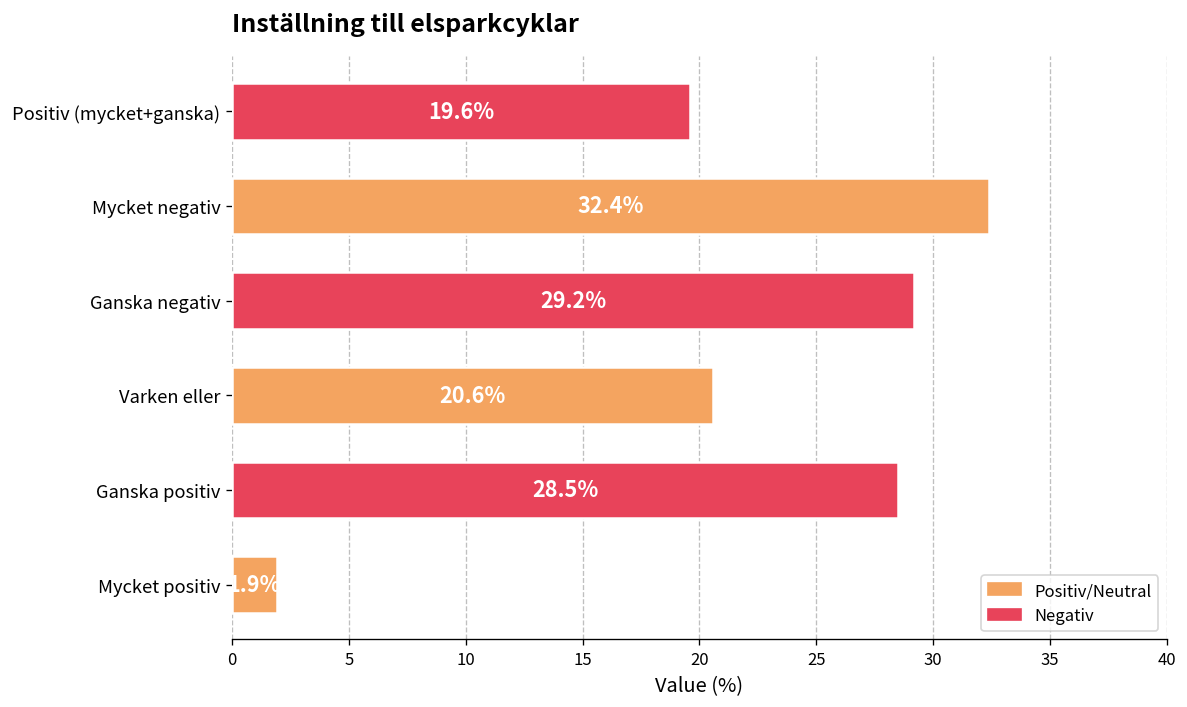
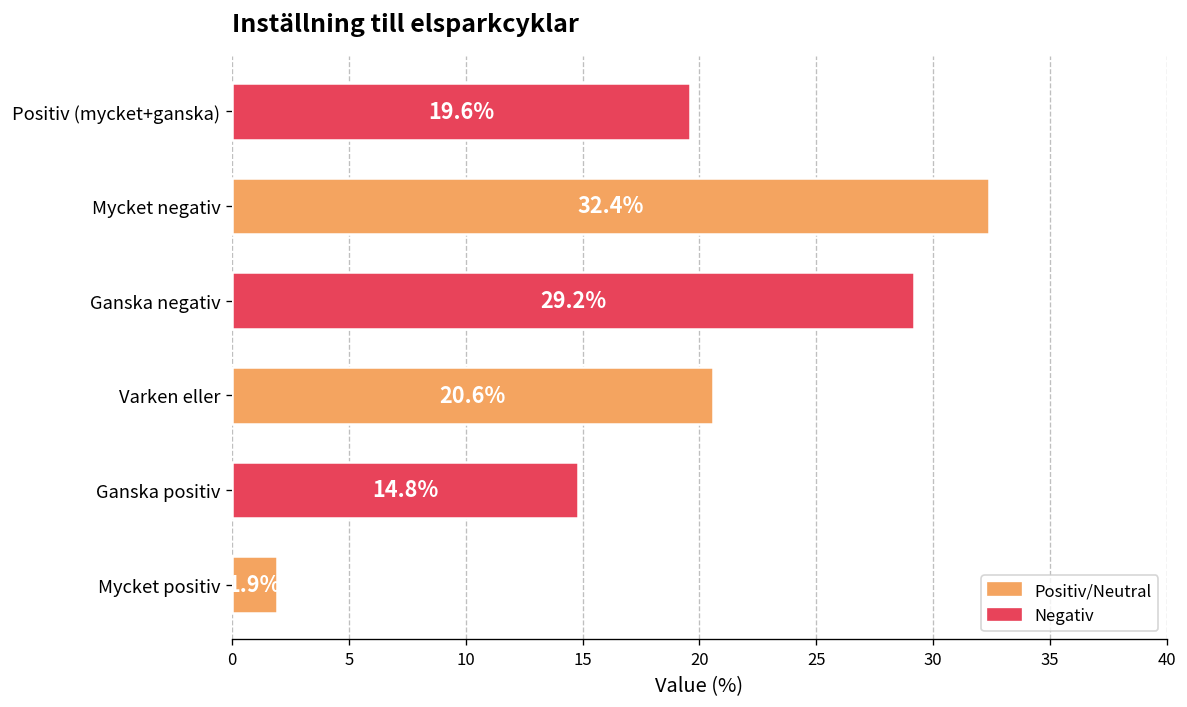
  {
    "Positiv (mycket+ganska)": "19.6%",
    "Mycket negativ": "32.4%",
    "Ganska negativ": "29.2%",
    "Varken eller": "20.6%",
-   "Ganska positiv": "28.5%",
+   "Ganska positiv": "14.8%",
    "Mycket positiv": "1.9%"
  }
